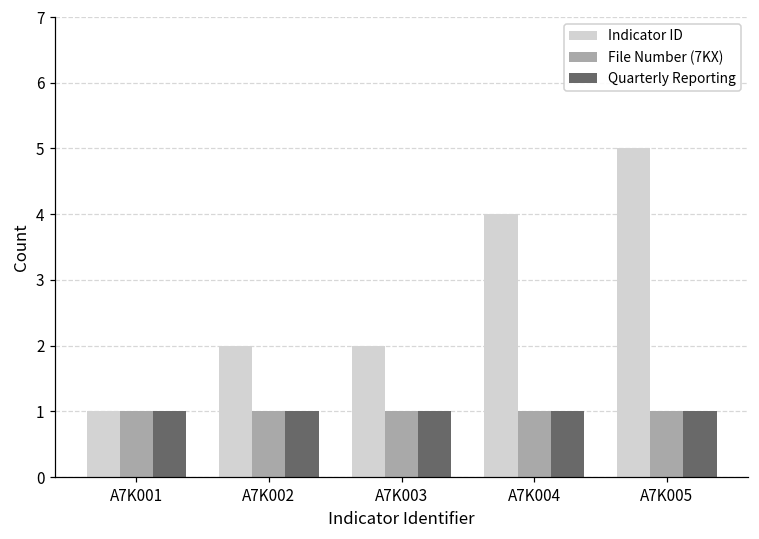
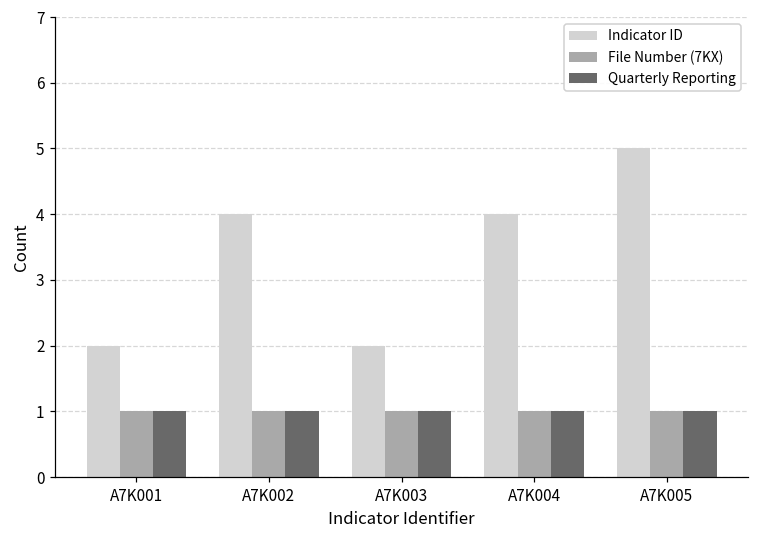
  {
    "Indicator ID": {
-     "A7K001": 1,
-     "A7K002": 2,
+     "A7K001": 2,
+     "A7K002": 4,
      "A7K003": 2,
      "A7K004": 4,
      "A7K005": 5
    },
    "File Number (7KX)": {
      "A7K001": 1,
      "A7K002": 1,
      "A7K003": 1,
      "A7K004": 1,
      "A7K005": 1
    },
    "Quarterly Reporting": {
      "A7K001": 1,
      "A7K002": 1,
      "A7K003": 1,
      "A7K004": 1,
      "A7K005": 1
    }
  }
